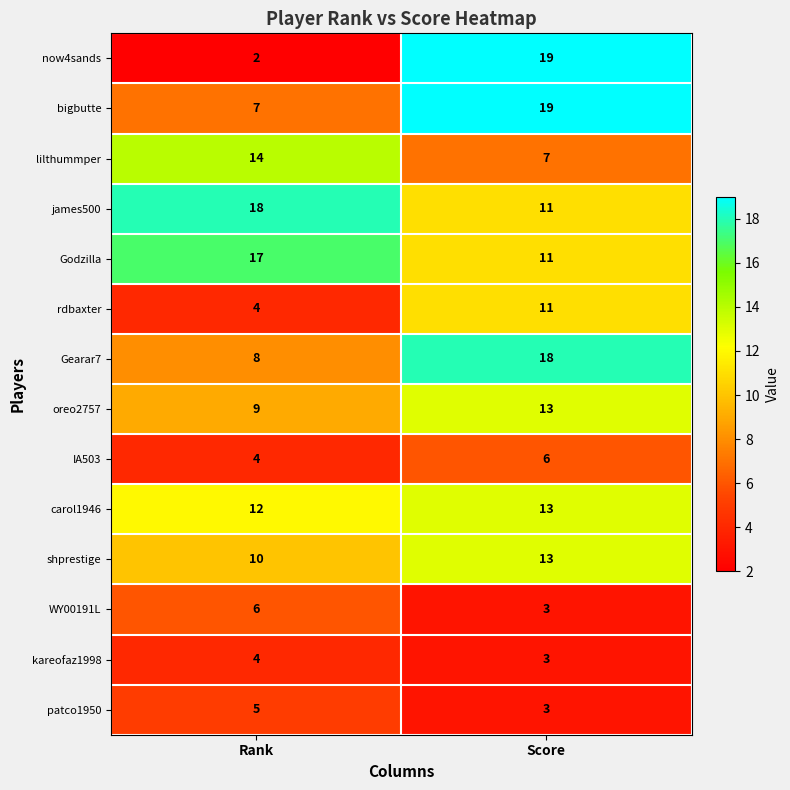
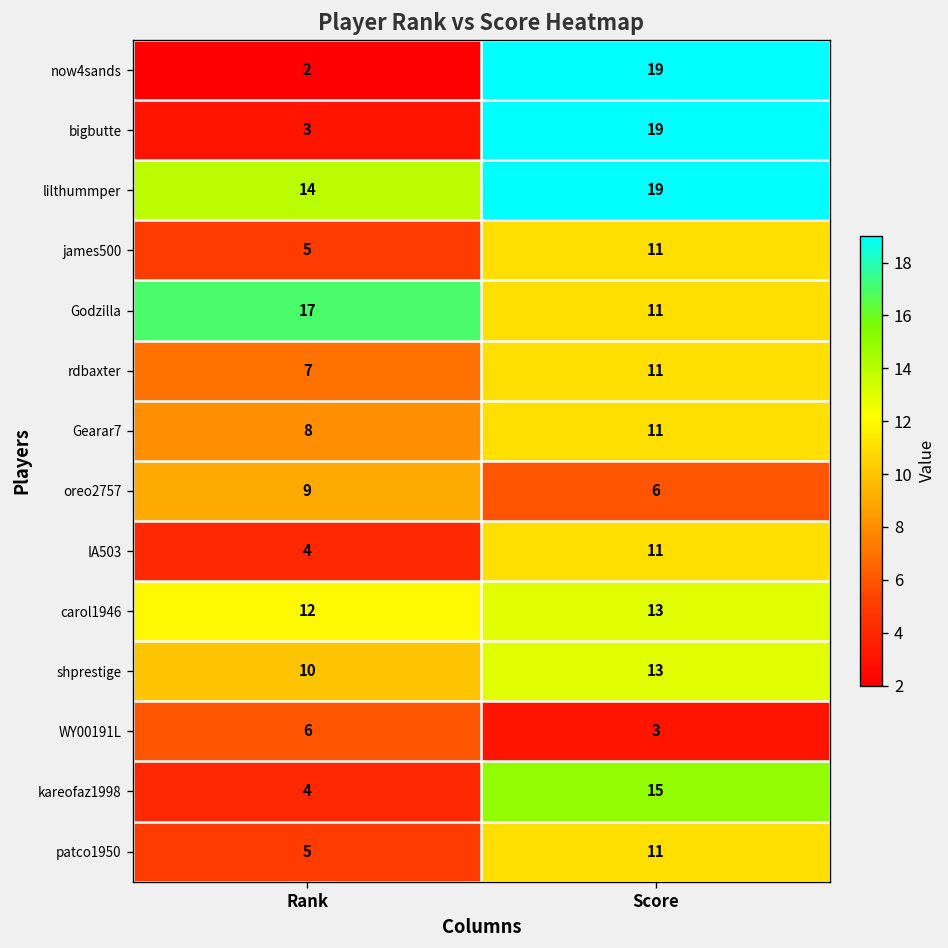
  {
    "now4sands": {
      "Rank": 2,
      "Score": 19
    },
    "bigbutte": {
-     "Rank": 7,
+     "Rank": 3,
      "Score": 19
    },
    "lilthummper": {
      "Rank": 14,
-     "Score": 7
+     "Score": 19
    },
    "james500": {
-     "Rank": 18,
+     "Rank": 5,
      "Score": 11
    },
    "Godzilla": {
      "Rank": 17,
      "Score": 11
    },
    "rdbaxter": {
-     "Rank": 4,
+     "Rank": 7,
      "Score": 11
    },
    "Gearar7": {
      "Rank": 8,
-     "Score": 18
+     "Score": 11
    },
    "oreo2757": {
      "Rank": 9,
-     "Score": 13
+     "Score": 6
    },
    "IA503": {
      "Rank": 4,
-     "Score": 6
+     "Score": 11
    },
    "carol1946": {
      "Rank": 12,
      "Score": 13
    },
    "shprestige": {
      "Rank": 10,
      "Score": 13
    },
    "WY00191L": {
      "Rank": 6,
      "Score": 3
    },
    "kareofaz1998": {
      "Rank": 4,
-     "Score": 3
+     "Score": 15
    },
    "patco1950": {
      "Rank": 5,
-     "Score": 3
+     "Score": 11
    }
  }
